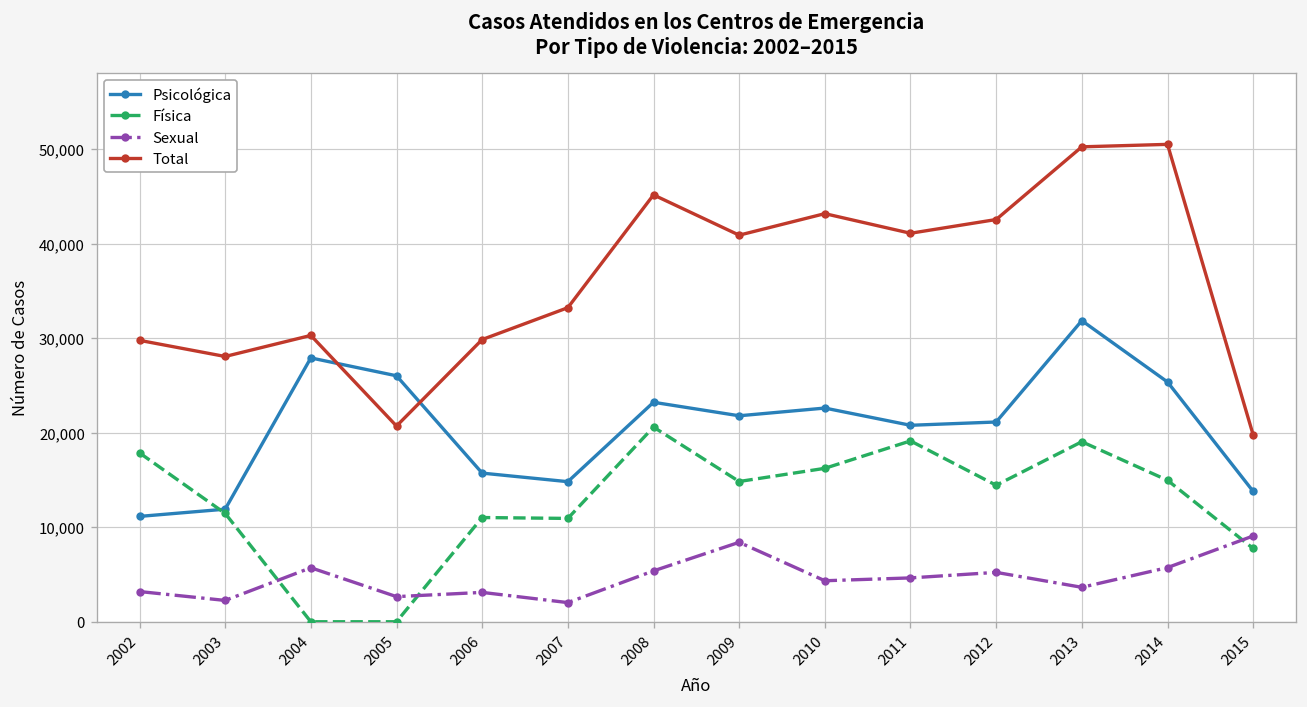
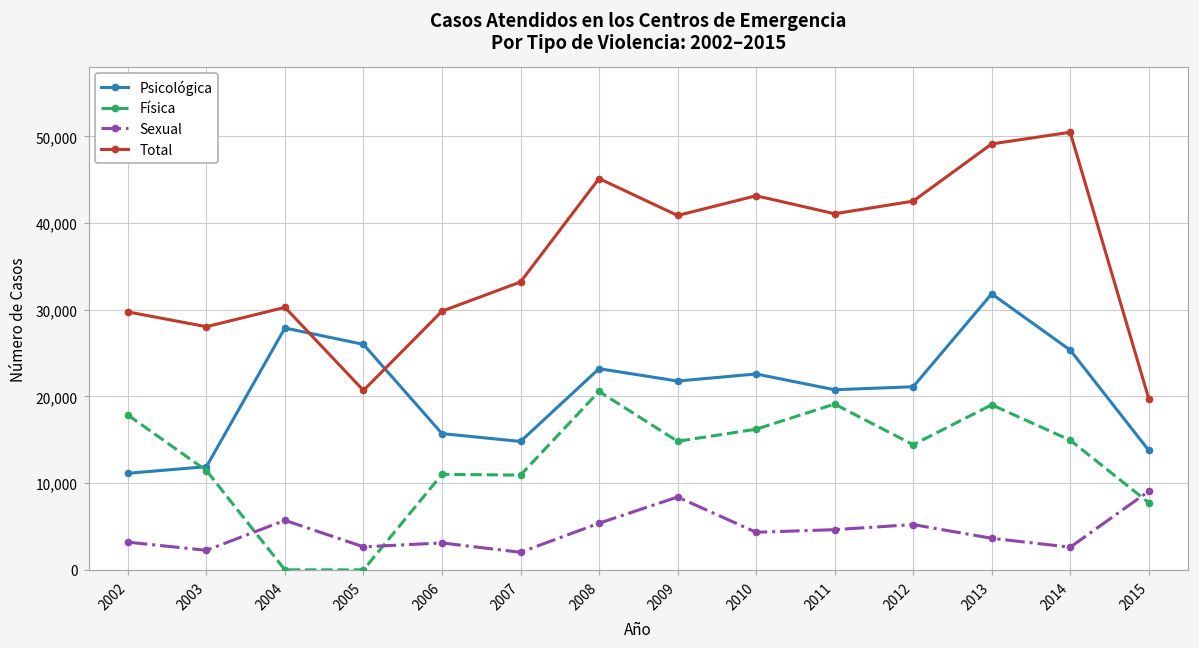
  {
    "Psicológica": {
      "2002": "11,000",
      "2003": "12,000",
      "2004": "28,000",
      "2005": "26,000",
      "2006": "16,000",
      "2007": "15,000",
      "2008": "23,000",
      "2009": "22,000",
      "2010": "23,000",
      "2011": "21,000",
      "2012": "21,000",
      "2013": "32,000",
      "2014": "25,000",
      "2015": "14,000"
    },
    "Física": {
      "2002": "18,000",
      "2003": "11,000",
      "2004": "0",
      "2005": "0",
      "2006": "11,000",
      "2007": "11,000",
      "2008": "21,000",
      "2009": "15,000",
      "2010": "16,000",
      "2011": "19,000",
      "2012": "14,000",
      "2013": "19,000",
      "2014": "15,000",
      "2015": "8,000"
    },
    "Sexual": {
      "2002": "3,000",
      "2003": "2,000",
      "2004": "6,000",
      "2005": "3,000",
      "2006": "3,000",
      "2007": "2,000",
      "2008": "5,000",
      "2009": "8,000",
      "2010": "4,000",
      "2011": "5,000",
      "2012": "5,000",
      "2013": "4,000",
-     "2014": "6,000",
+     "2014": "3,000",
      "2015": "9,000"
    },
    "Total": {
      "2002": "30,000",
      "2003": "28,000",
      "2004": "30,000",
      "2005": "21,000",
      "2006": "30,000",
      "2007": "33,000",
      "2008": "45,000",
      "2009": "41,000",
      "2010": "43,000",
      "2011": "41,000",
      "2012": "43,000",
-     "2013": "50,000",
+     "2013": "49,000",
      "2014": "50,000",
      "2015": "20,000"
    }
  }
